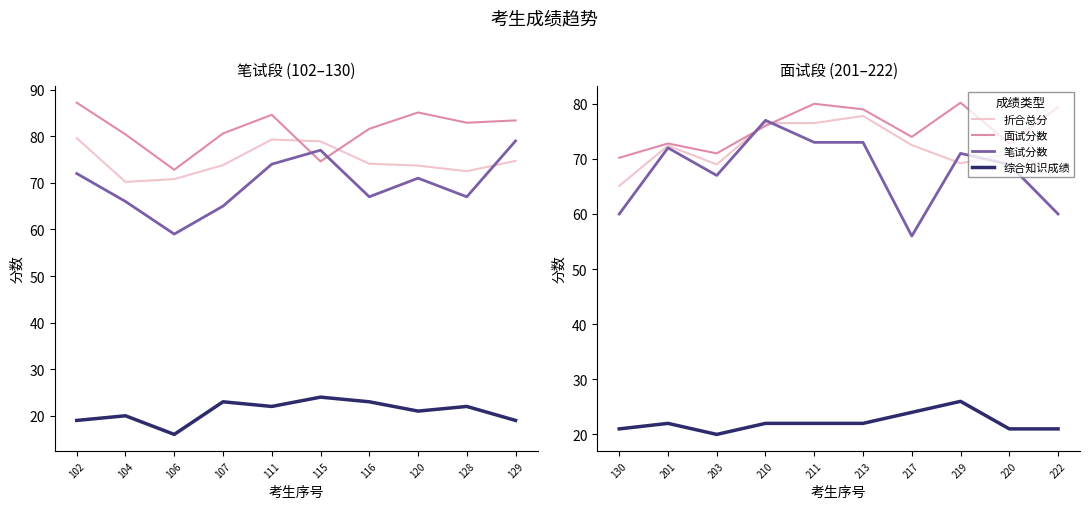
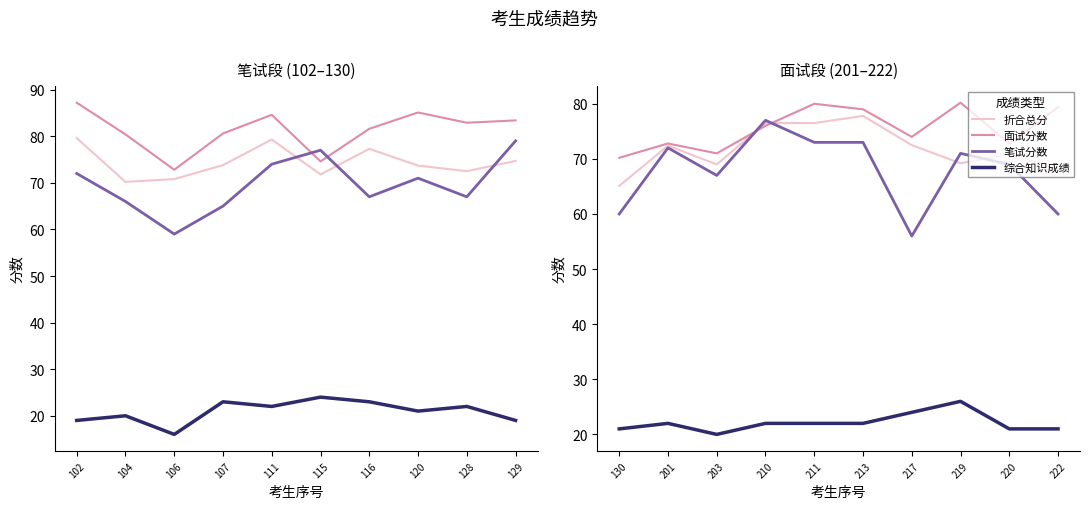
  {
    "笔试段 (102–130)": {
      "折合总分": {
        "102": 80,
        "104": 70,
        "106": 71,
        "107": 74,
        "111": 79,
-       "115": 79,
-       "116": 74,
+       "115": 72,
+       "116": 77,
        "120": 74,
        "128": 73,
        "129": 75
      },
      "面试分数": {
        "102": 87,
        "104": 80,
        "106": 73,
        "107": 81,
        "111": 85,
        "115": 75,
        "116": 82,
        "120": 85,
        "128": 83,
        "129": 83
      },
      "笔试分数": {
        "102": 72,
        "104": 66,
        "106": 59,
        "107": 65,
        "111": 74,
        "115": 77,
        "116": 67,
        "120": 71,
        "128": 67,
        "129": 79
      },
      "综合知识成绩": {
        "102": 19,
        "104": 20,
        "106": 16,
        "107": 23,
        "111": 22,
        "115": 24,
        "116": 23,
        "120": 21,
        "128": 22,
        "129": 19
      }
    },
    "面试段 (201–222)": {
      "折合总分": {
        "130": 65,
        "203": 69,
        "210": 77,
        "211": 77,
        "213": 78,
        "217": 73,
        "219": 69
      },
      "面试分数": {
        "130": 70,
        "203": 71,
        "210": 76,
        "211": 80,
        "213": 79,
        "217": 74,
        "219": 80
      },
      "笔试分数": {
        "130": 60,
        "203": 67,
        "210": 77,
        "211": 73,
        "213": 73,
        "217": 56,
        "219": 71,
        "222": 60
      },
      "综合知识成绩": {
        "130": 21,
        "201": 22,
        "203": 20,
        "210": 22,
        "211": 22,
        "213": 22,
        "217": 24,
        "219": 26,
        "220": 21,
        "222": 21
      }
    }
  }
